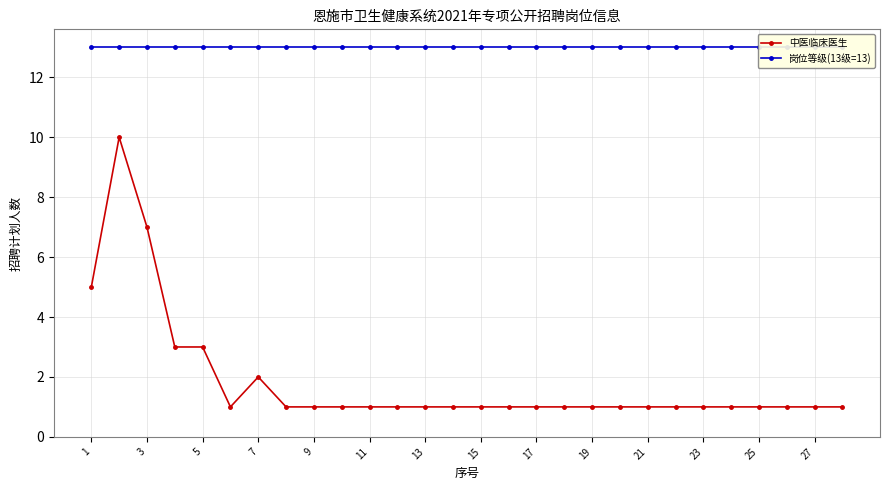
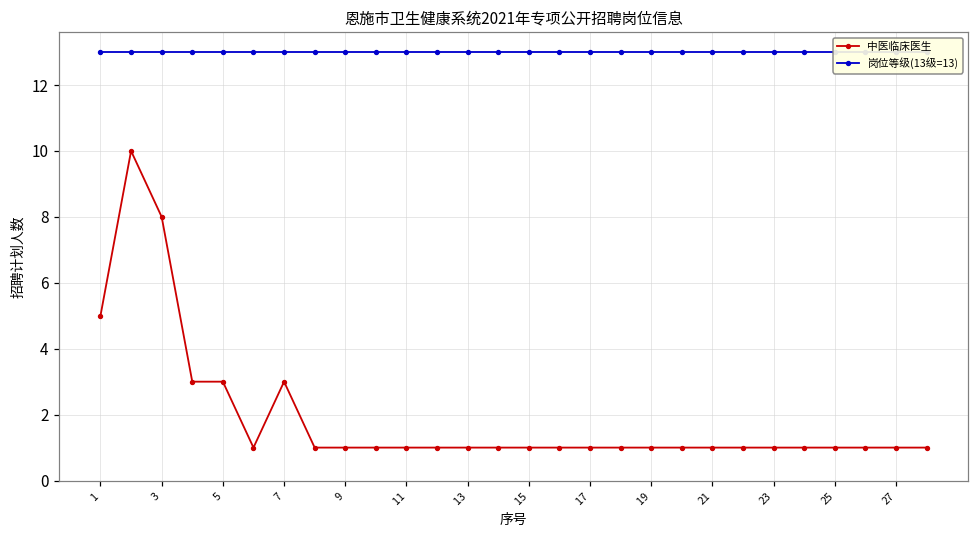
  {
    "中医临床医生": {
      "1": 5,
-     "3": 7,
+     "3": 8,
      "5": 3,
-     "7": 2,
+     "7": 3,
      "9": 1,
      "11": 1,
      "13": 1,
      "15": 1,
      "17": 1,
      "19": 1,
      "21": 1,
      "23": 1,
      "25": 1,
      "27": 1
    },
    "岗位等级(13级=13)": {
      "1": 13,
      "3": 13,
      "5": 13,
      "7": 13,
      "9": 13,
      "11": 13,
      "13": 13,
      "15": 13,
      "17": 13,
      "19": 13,
      "21": 13,
      "23": 13
    }
  }
